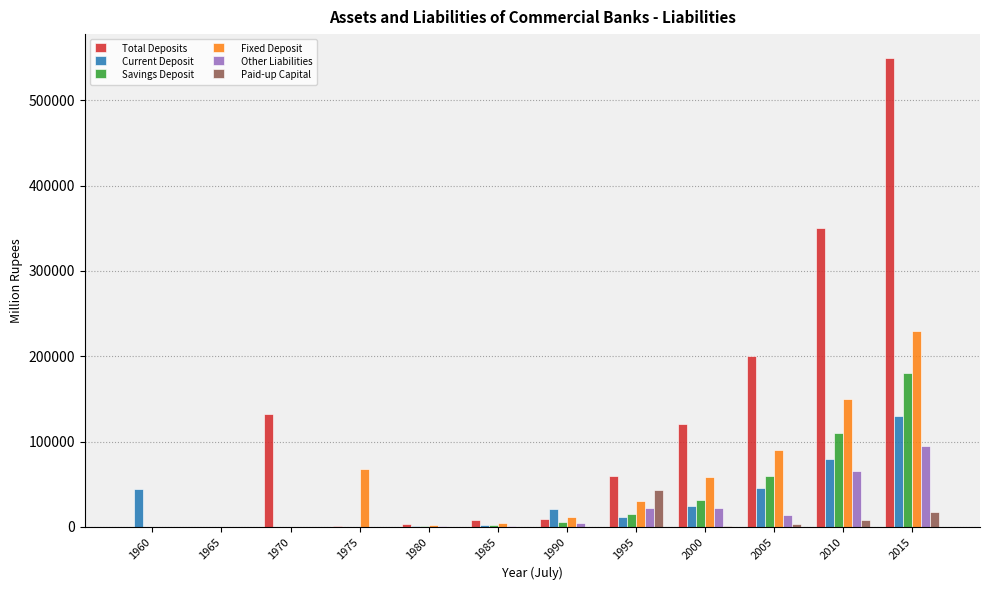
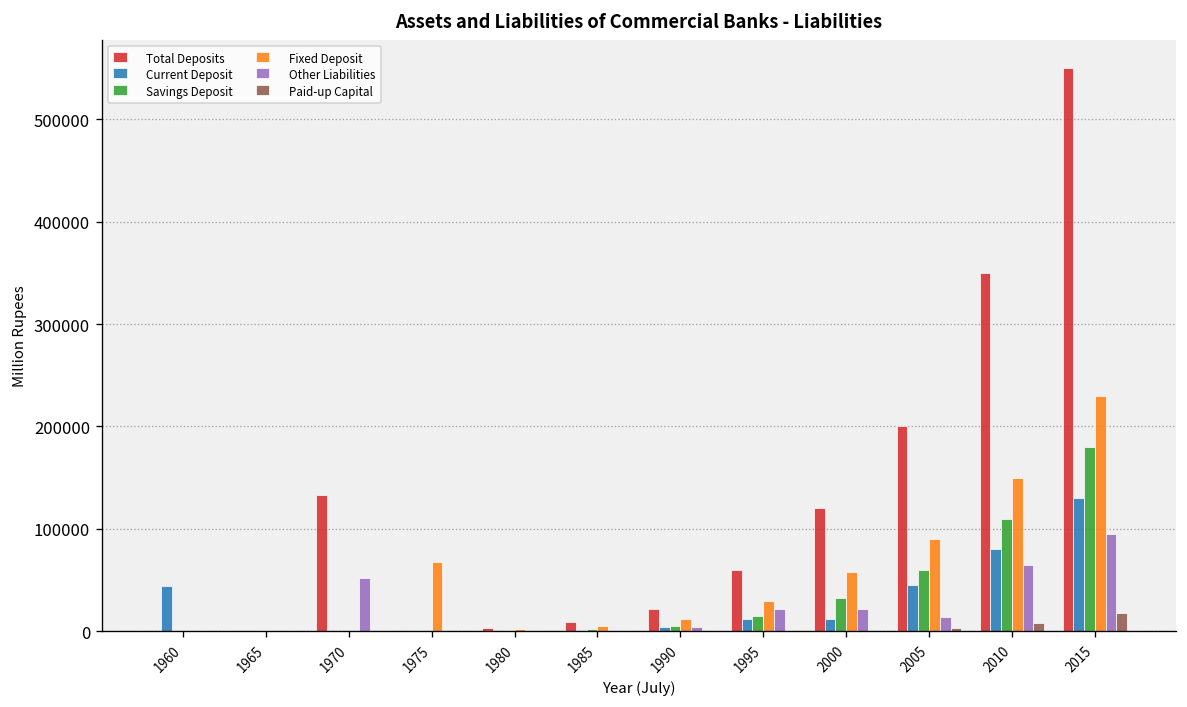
  {
    "Total Deposits": {
      "1970": 130000,
      "1980": 0,
      "1985": 10000,
-     "1990": 10000,
+     "1990": 20000,
      "1995": 60000,
      "2000": 120000,
      "2005": 200000,
      "2010": 350000,
      "2015": 550000
    },
    "Current Deposit": {
      "1960": 40000,
-     "1990": 20000,
+     "1990": 0,
      "1995": 10000,
-     "2000": 30000,
+     "2000": 10000,
      "2005": 50000,
      "2010": 80000,
      "2015": 130000
    },
    "Savings Deposit": {
      "1990": 10000,
      "1995": 20000,
      "2000": 30000,
      "2005": 60000,
      "2010": 110000,
      "2015": 180000
    },
    "Fixed Deposit": {
      "1975": 70000,
      "1985": 0,
      "1990": 10000,
      "1995": 30000,
      "2000": 60000,
      "2005": 90000,
      "2010": 150000,
      "2015": 230000
    },
    "Other Liabilities": {
-     "1970": 0,
+     "1970": 50000,
      "1990": 0,
      "1995": 20000,
      "2000": 20000,
      "2005": 10000,
      "2010": 70000,
      "2015": 100000
    },
    "Paid-up Capital": {
-     "1995": 40000,
+     "1995": 0,
      "2005": 0,
      "2010": 10000,
      "2015": 20000
    }
  }
